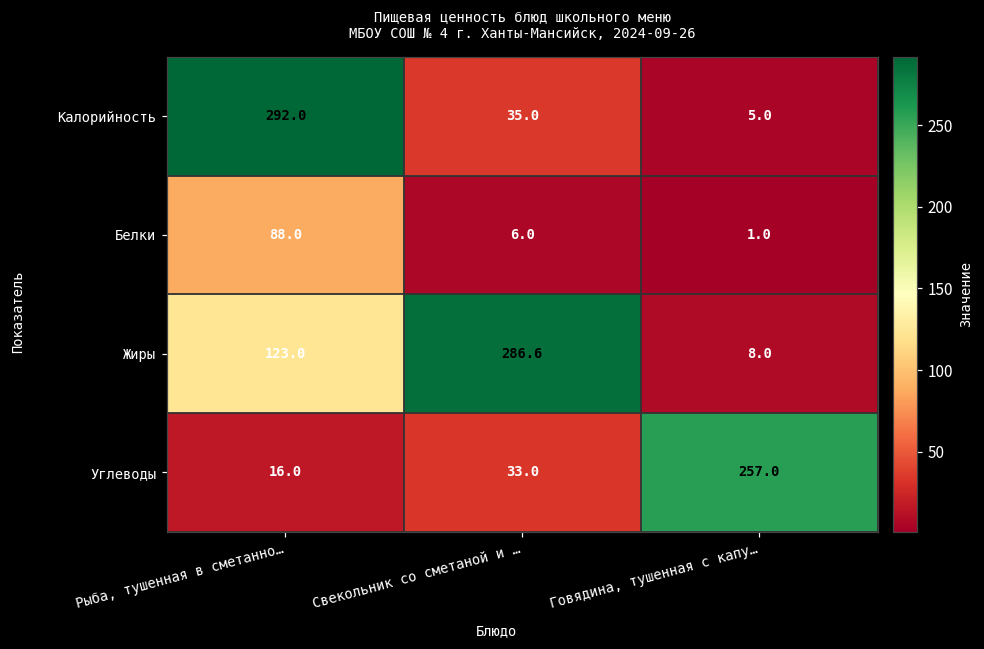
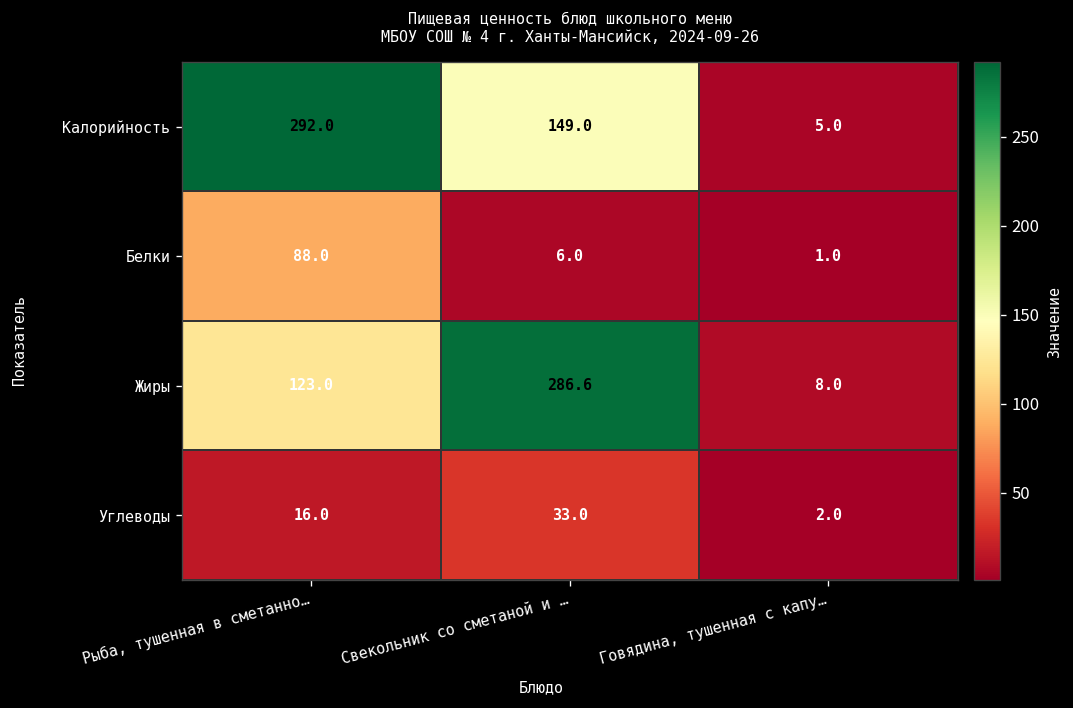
  {
    "Калорийность": {
      "Рыба, тушенная в сметанно…": 292.0,
-     "Свекольник со сметаной и …": 35.0,
+     "Свекольник со сметаной и …": 149.0,
      "Говядина, тушенная с капу…": 5.0
    },
    "Белки": {
      "Рыба, тушенная в сметанно…": 88.0,
      "Свекольник со сметаной и …": 6.0,
      "Говядина, тушенная с капу…": 1.0
    },
    "Жиры": {
      "Рыба, тушенная в сметанно…": 123.0,
      "Свекольник со сметаной и …": 286.6,
      "Говядина, тушенная с капу…": 8.0
    },
    "Углеводы": {
      "Рыба, тушенная в сметанно…": 16.0,
      "Свекольник со сметаной и …": 33.0,
-     "Говядина, тушенная с капу…": 257.0
+     "Говядина, тушенная с капу…": 2.0
    }
  }
